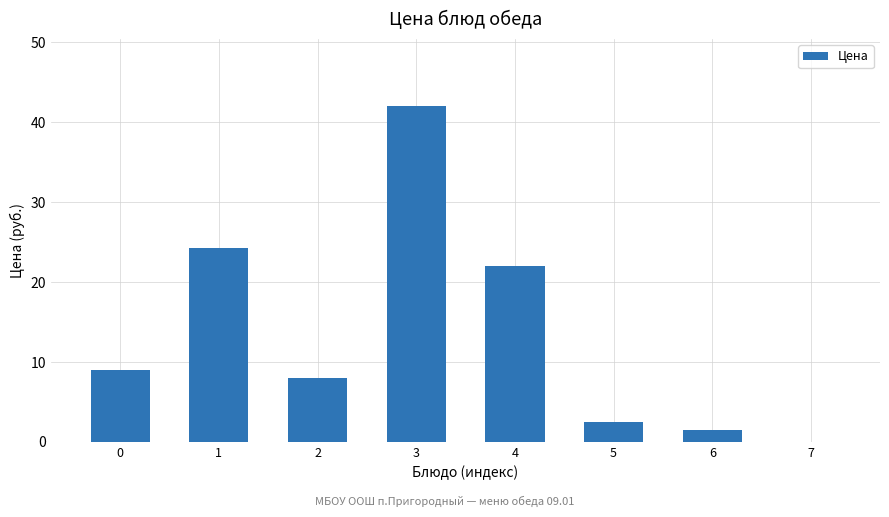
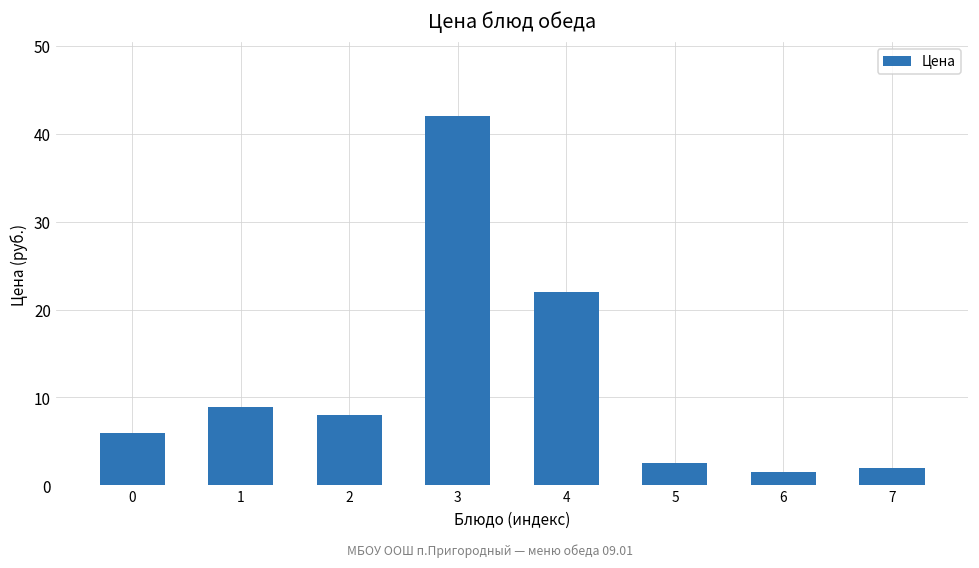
  {
-   "0": 9,
-   "1": 24,
+   "0": 6,
+   "1": 9,
    "2": 8,
    "3": 42,
    "4": 22,
    "5": 3,
    "6": 2,
-   "7": 0
+   "7": 2
  }
